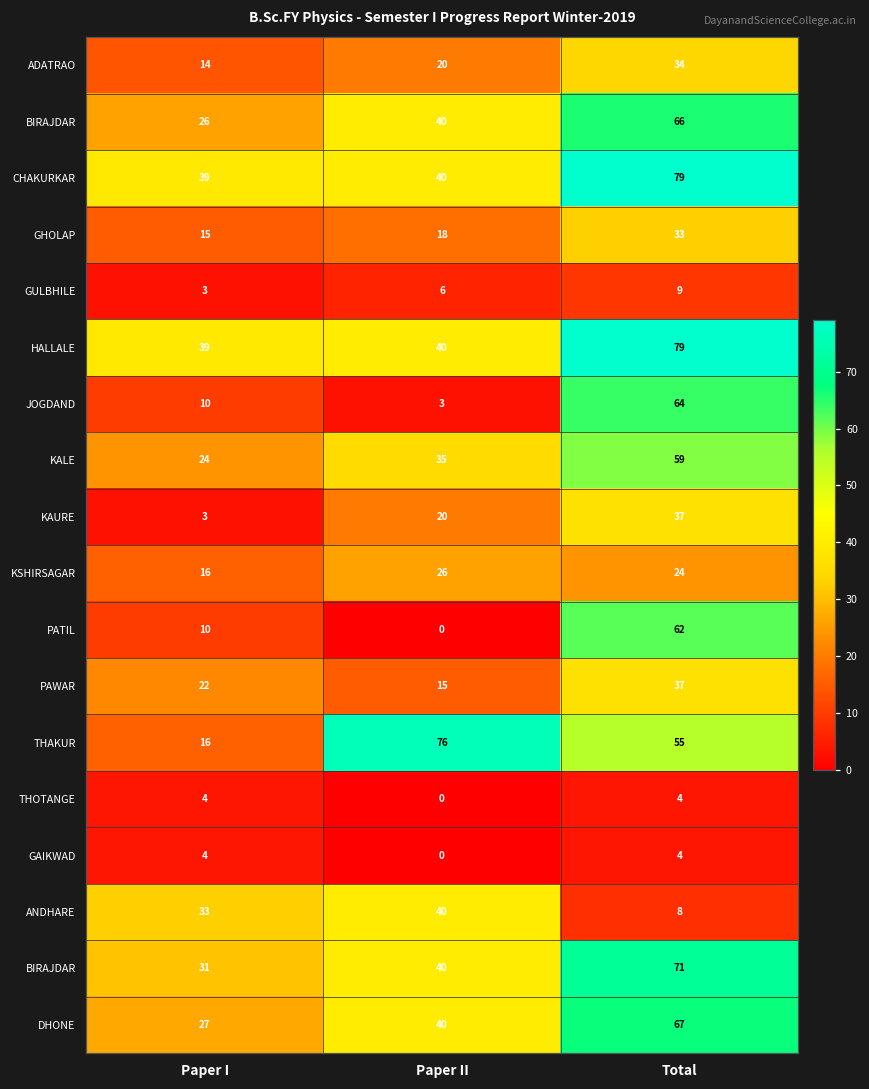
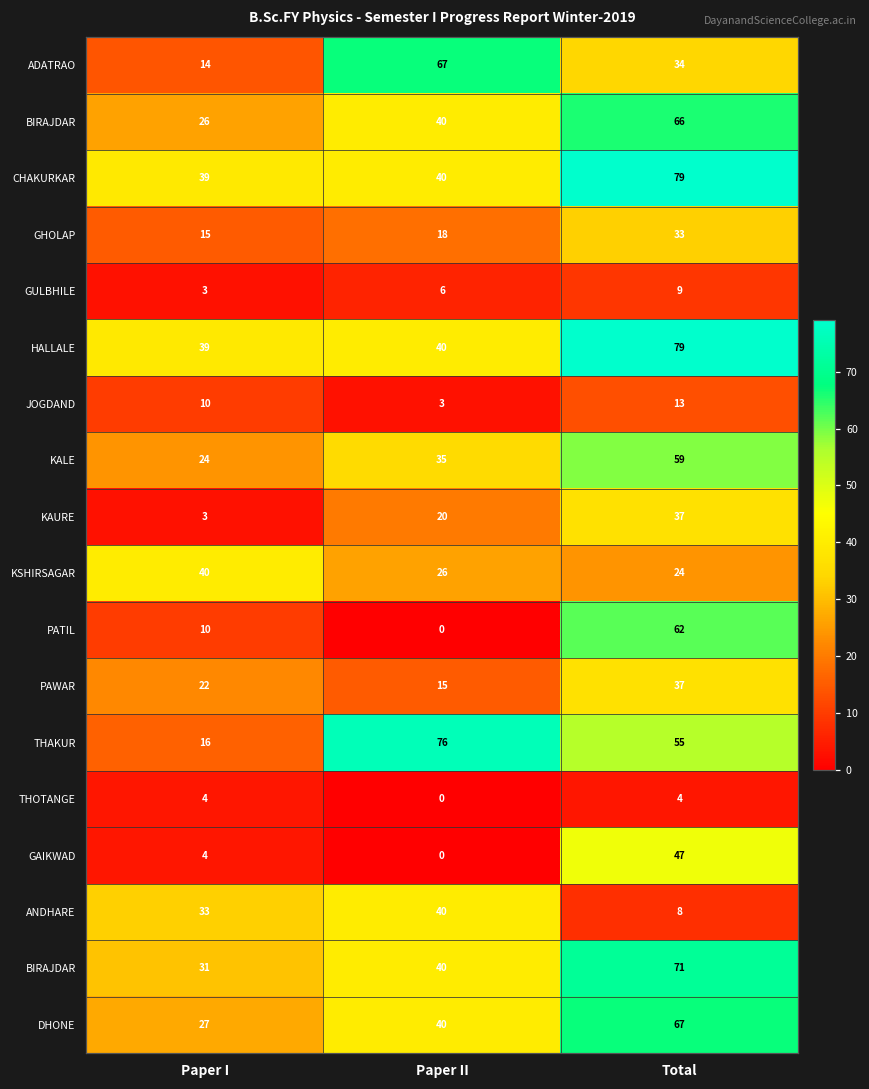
  {
    "ADATRAO": {
      "Paper I": 14,
-     "Paper II": 20,
+     "Paper II": 67,
      "Total": 34
    },
    "CHAKURKAR": {
      "Paper I": 39,
      "Paper II": 40,
      "Total": 79
    },
    "GHOLAP": {
      "Paper I": 15,
      "Paper II": 18,
      "Total": 33
    },
    "GULBHILE": {
      "Paper I": 3,
      "Paper II": 6,
      "Total": 9
    },
    "HALLALE": {
      "Paper I": 39,
      "Paper II": 40,
      "Total": 79
    },
    "JOGDAND": {
      "Paper I": 10,
      "Paper II": 3,
-     "Total": 64
+     "Total": 13
    },
    "KALE": {
      "Paper I": 24,
      "Paper II": 35,
      "Total": 59
    },
    "KAURE": {
      "Paper I": 3,
      "Paper II": 20,
      "Total": 37
    },
    "KSHIRSAGAR": {
-     "Paper I": 16,
+     "Paper I": 40,
      "Paper II": 26,
      "Total": 24
    },
    "PATIL": {
      "Paper I": 10,
      "Paper II": 0,
      "Total": 62
    },
    "PAWAR": {
      "Paper I": 22,
      "Paper II": 15,
      "Total": 37
    },
    "THAKUR": {
      "Paper I": 16,
      "Paper II": 76,
      "Total": 55
    },
    "THOTANGE": {
      "Paper I": 4,
      "Paper II": 0,
      "Total": 4
    },
    "GAIKWAD": {
      "Paper I": 4,
      "Paper II": 0,
-     "Total": 4
+     "Total": 47
    },
    "ANDHARE": {
      "Paper I": 33,
      "Paper II": 40,
      "Total": 8
    },
    "DHONE": {
      "Paper I": 27,
      "Paper II": 40,
      "Total": 67
    }
  }
